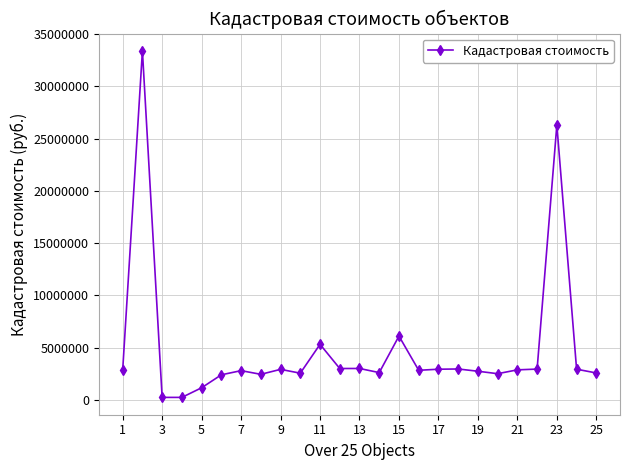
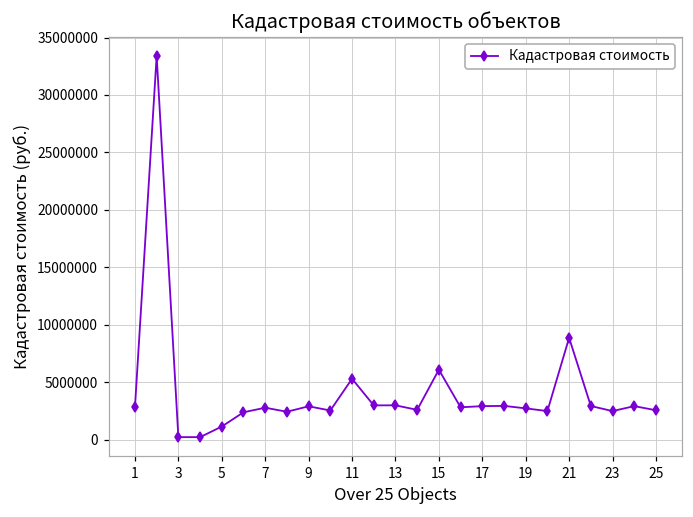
  {
    "1": 2800000,
    "3": 200000,
    "5": 1100000,
    "7": 2800000,
    "9": 2900000,
    "11": 5300000,
    "13": 3000000,
    "15": 6100000,
    "17": 2900000,
    "19": 2700000,
-   "21": 2900000,
-   "23": 26300000,
+   "21": 8900000,
+   "23": 2500000,
    "25": 2600000
  }
